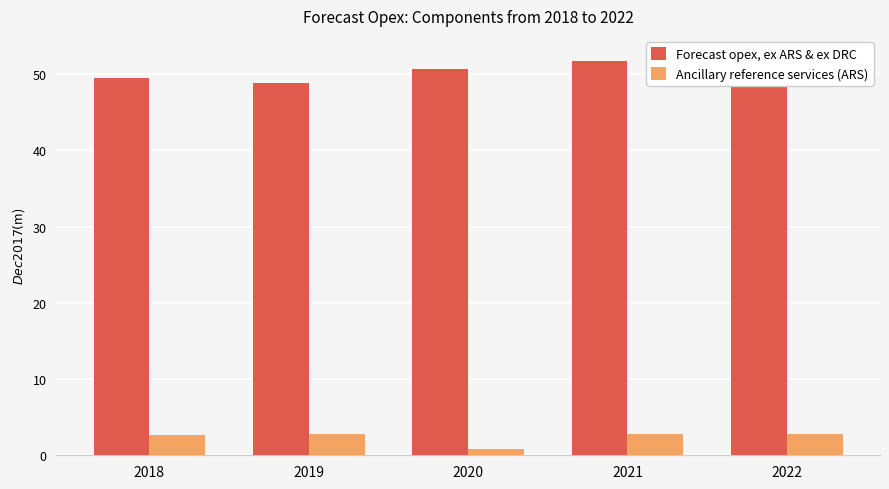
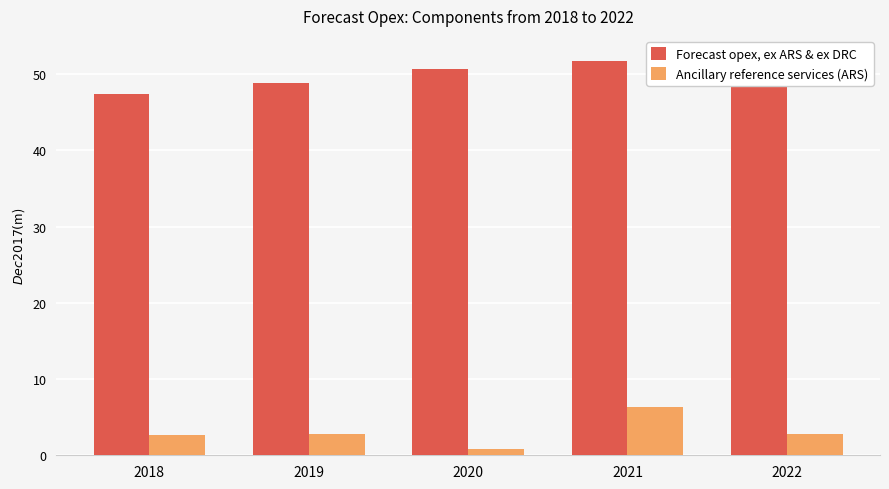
  {
    "Forecast opex, ex ARS & ex DRC": {
-     "2018": 49,
+     "2018": 47,
      "2019": 49,
      "2020": 51,
      "2021": 52
    },
    "Ancillary reference services (ARS)": {
      "2018": 3,
      "2019": 3,
      "2020": 1,
-     "2021": 3,
+     "2021": 6,
      "2022": 3
    }
  }
